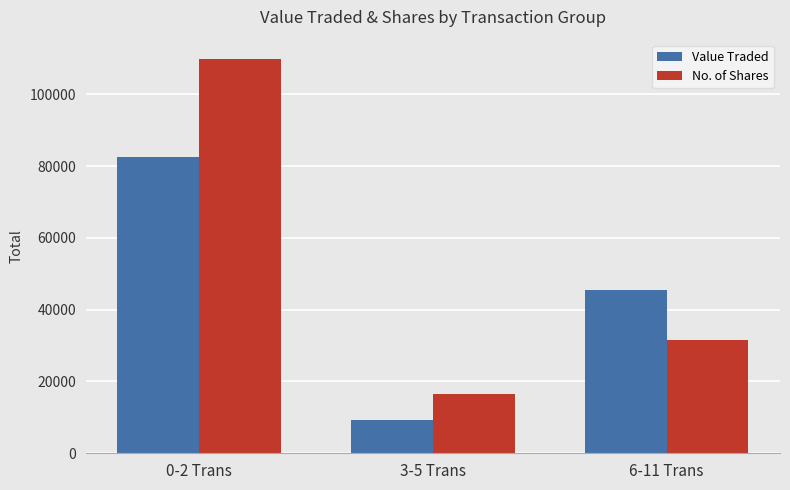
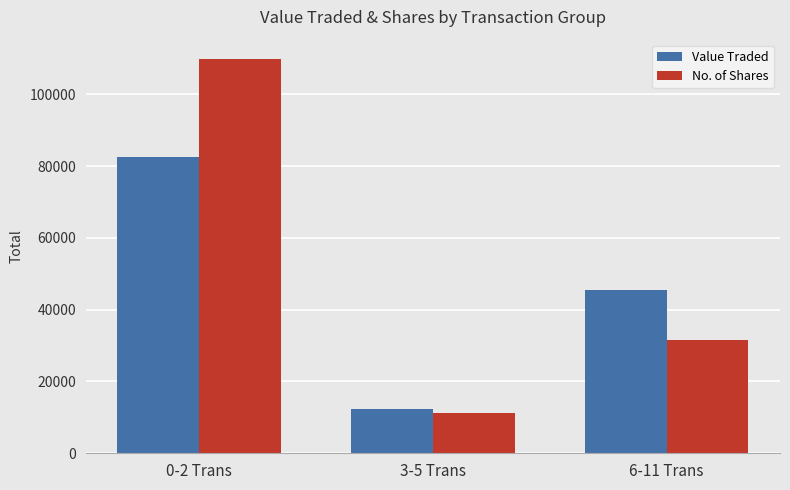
  {
    "Value Traded": {
      "0-2 Trans": 83000,
-     "3-5 Trans": 9000,
+     "3-5 Trans": 12000,
      "6-11 Trans": 46000
    },
    "No. of Shares": {
      "0-2 Trans": 110000,
-     "3-5 Trans": 16000,
+     "3-5 Trans": 11000,
      "6-11 Trans": 32000
    }
  }
